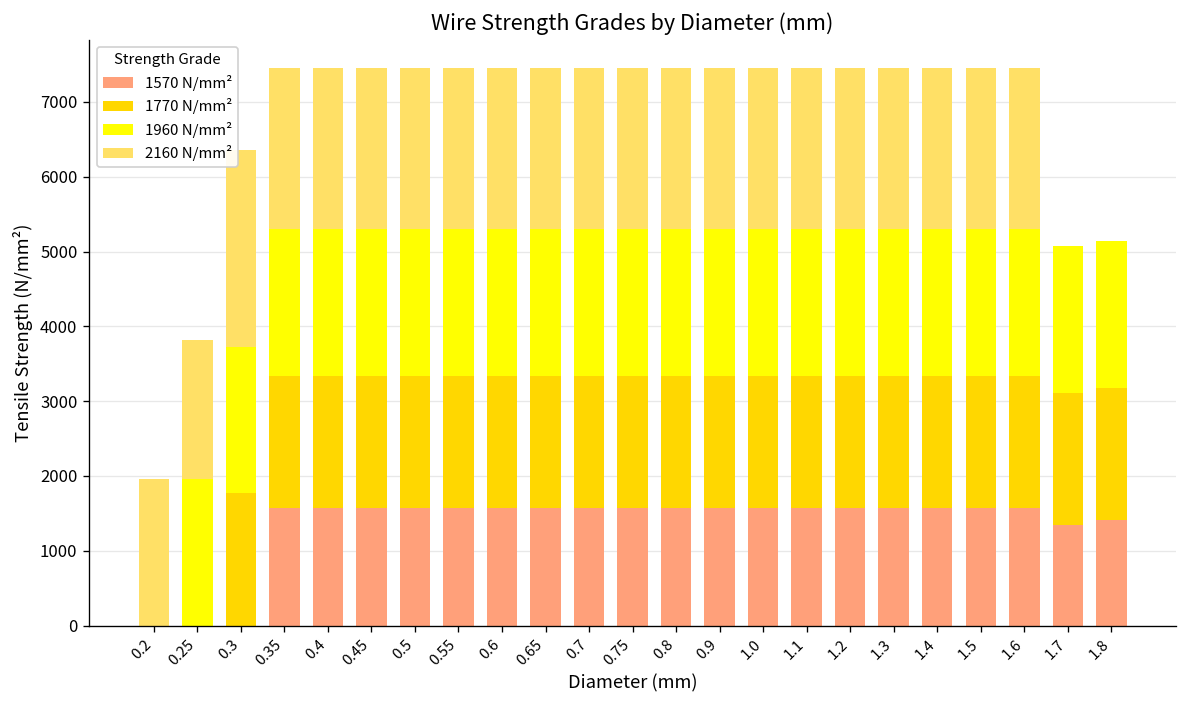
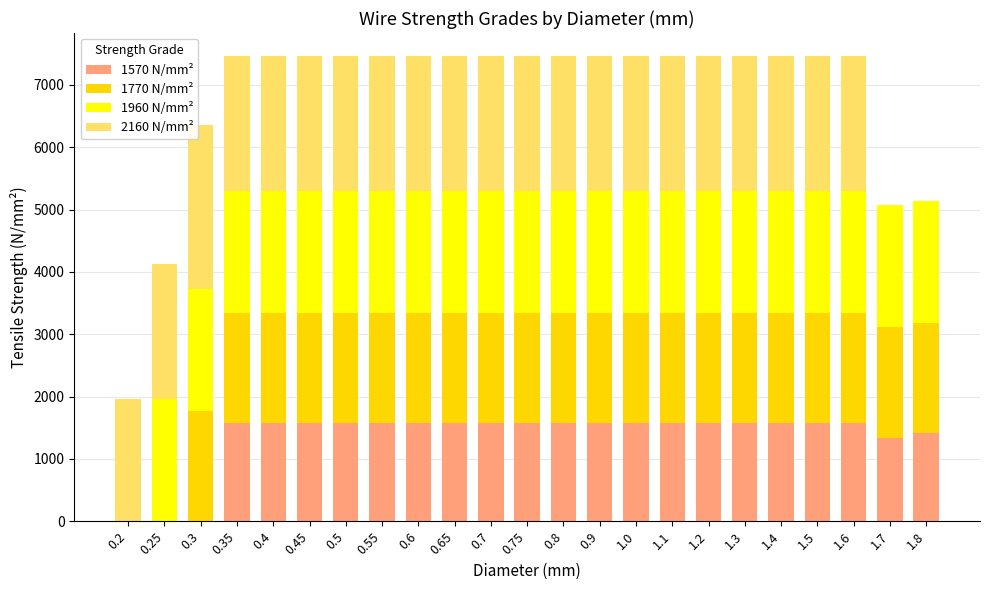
  {
    "1570 N/mm²": {
      "0.2": 0,
      "0.25": 0,
      "0.3": 0,
      "0.35": 1600,
      "0.4": 1600,
      "0.45": 1600,
      "0.5": 1600,
      "0.55": 1600,
      "0.6": 1600,
      "0.65": 1600,
      "0.7": 1600,
      "0.75": 1600,
      "0.8": 1600,
      "0.9": 1600,
      "1.0": 1600,
      "1.1": 1600,
      "1.2": 1600,
      "1.3": 1600,
      "1.4": 1600,
      "1.5": 1600,
      "1.6": 1600,
      "1.7": 1300,
      "1.8": 1400
    },
    "2160 N/mm²": {
      "0.2": 2000,
-     "0.25": 1900,
+     "0.25": 2200,
      "0.3": 2600,
      "0.35": 2200,
      "0.4": 2200,
      "0.45": 2200,
      "0.5": 2200,
      "0.55": 2200,
      "0.6": 2200,
      "0.65": 2200,
      "0.7": 2200,
      "0.75": 2200,
      "0.8": 2200,
      "0.9": 2200,
      "1.0": 2200,
      "1.1": 2200,
      "1.2": 2200,
      "1.3": 2200,
      "1.4": 2200,
      "1.5": 2200,
      "1.6": 2200,
      "1.7": 0,
      "1.8": 0
    }
  }
